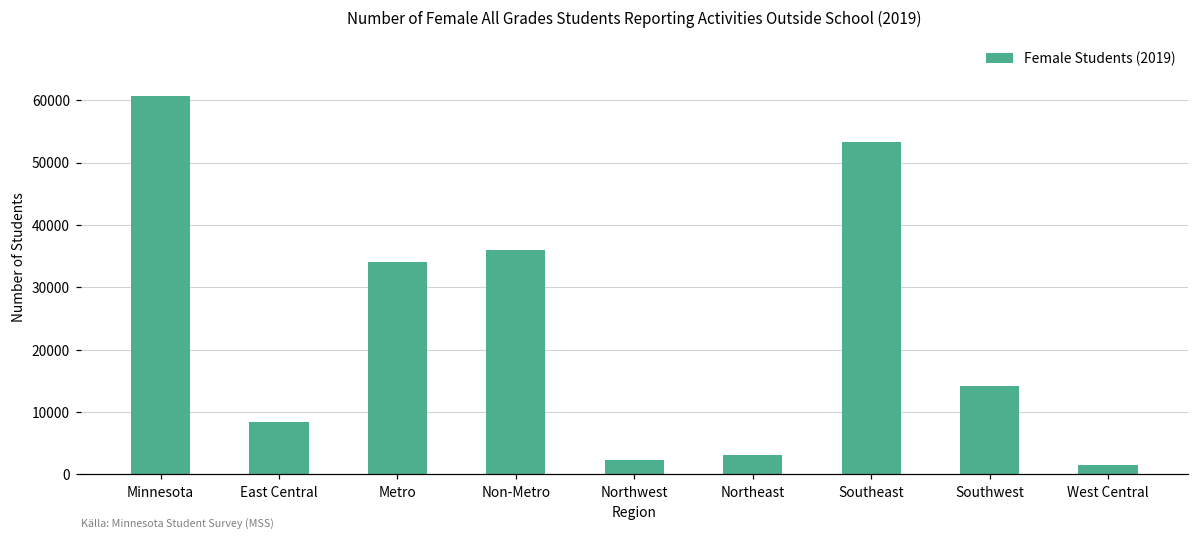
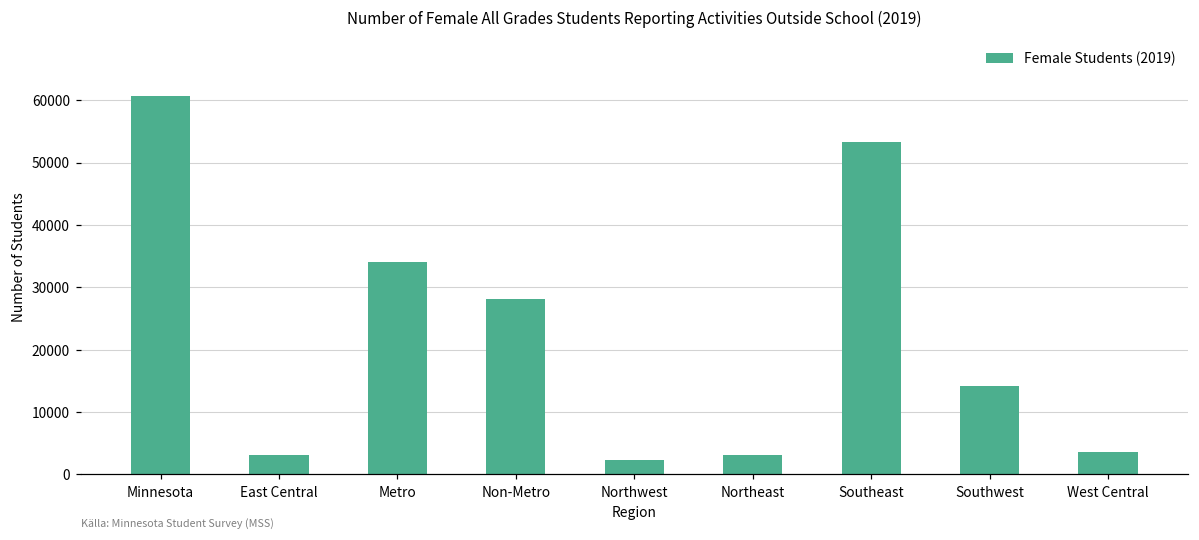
  {
    "Minnesota": 61000,
-   "East Central": 8000,
+   "East Central": 3000,
    "Metro": 34000,
-   "Non-Metro": 36000,
+   "Non-Metro": 28000,
    "Northwest": 2000,
    "Northeast": 3000,
    "Southeast": 53000,
    "Southwest": 14000,
-   "West Central": 1000
+   "West Central": 4000
  }
